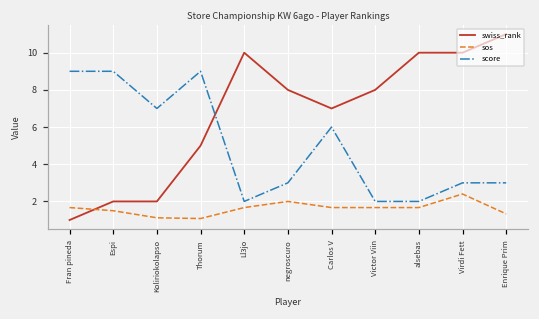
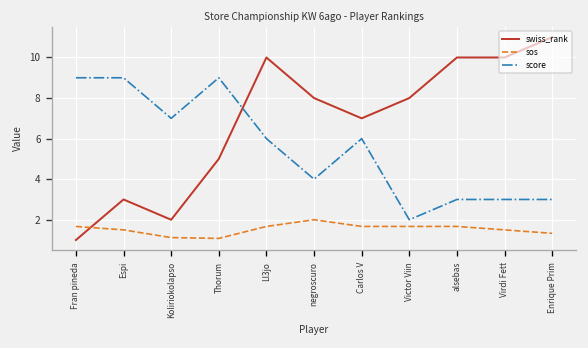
  {
    "swiss_rank": {
      "Fran pineda": 1,
-     "Espi": 2,
+     "Espi": 3,
      "Koliriokolapso": 2,
      "Thorum": 5,
      "Ll3jo": 10,
      "negroscuro": 8,
      "Carlos V": 7,
      "Victor Viin": 8,
      "alsebas": 10
    },
    "sos": {
      "Fran pineda": 1.7,
      "Espi": 1.5,
      "Koliriokolapso": 1.1,
      "Thorum": 1.1,
      "Ll3jo": 1.7,
      "negroscuro": 2.0,
      "Carlos V": 1.7,
      "Victor Viin": 1.7,
      "alsebas": 1.7,
-     "Virdi Fett": 2.4,
+     "Virdi Fett": 1.5,
      "Enrique Prim": 1.3
    },
    "score": {
      "Fran pineda": 9,
      "Espi": 9,
      "Koliriokolapso": 7,
      "Thorum": 9,
-     "Ll3jo": 2,
-     "negroscuro": 3,
+     "Ll3jo": 6,
+     "negroscuro": 4,
      "Carlos V": 6,
      "Victor Viin": 2,
-     "alsebas": 2,
+     "alsebas": 3,
      "Virdi Fett": 3,
      "Enrique Prim": 3
    }
  }
